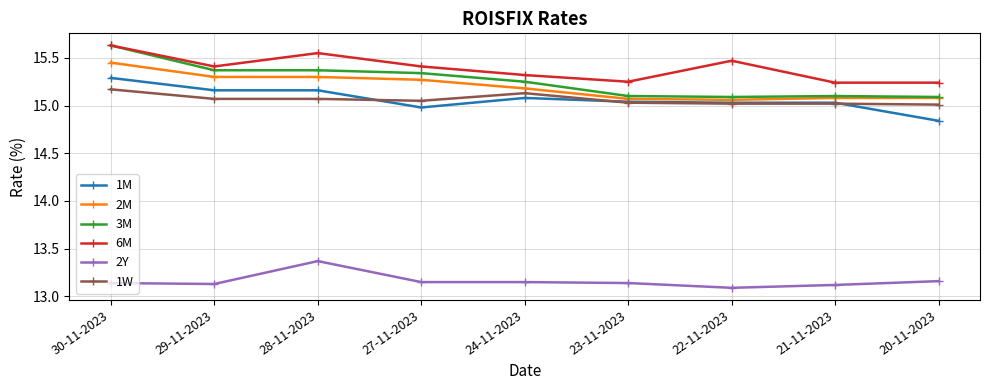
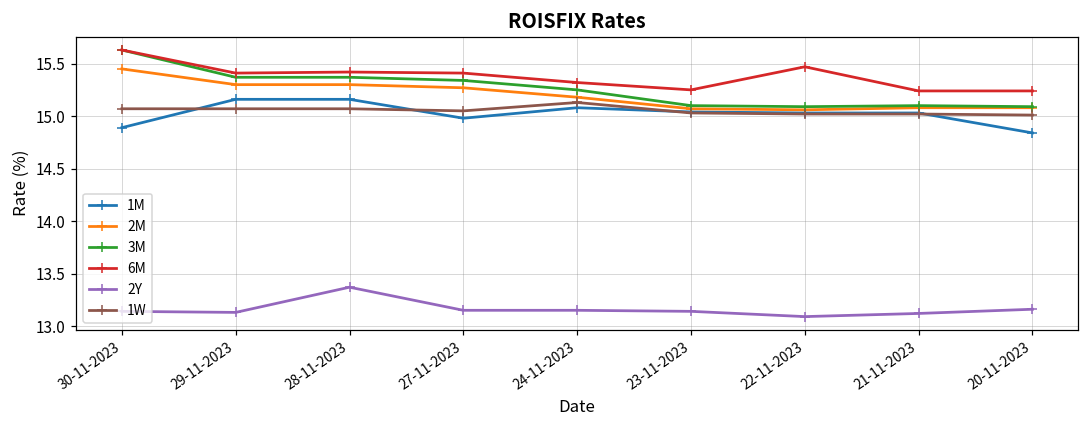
  {
    "1M": {
-     "30-11-2023": 15.3,
+     "30-11-2023": 14.9,
      "29-11-2023": 15.2,
      "28-11-2023": 15.2,
      "27-11-2023": 15.0,
      "24-11-2023": 15.1,
      "20-11-2023": 14.8
    },
    "2M": {
      "30-11-2023": 15.5,
      "29-11-2023": 15.3,
      "28-11-2023": 15.3,
      "27-11-2023": 15.3,
      "24-11-2023": 15.2,
      "23-11-2023": 15.1,
      "22-11-2023": 15.1
    },
    "3M": {
      "29-11-2023": 15.4,
      "28-11-2023": 15.4,
      "27-11-2023": 15.3,
      "24-11-2023": 15.3,
      "23-11-2023": 15.1,
      "22-11-2023": 15.1
    },
    "6M": {
      "29-11-2023": 15.4,
-     "28-11-2023": 15.6,
+     "28-11-2023": 15.4,
      "27-11-2023": 15.4,
      "24-11-2023": 15.3,
      "23-11-2023": 15.3,
      "22-11-2023": 15.5,
      "21-11-2023": 15.2,
      "20-11-2023": 15.2
    },
    "2Y": {
      "29-11-2023": 13.1,
      "28-11-2023": 13.4,
      "27-11-2023": 13.2,
      "24-11-2023": 13.2,
      "23-11-2023": 13.1,
      "22-11-2023": 13.1,
      "21-11-2023": 13.1,
      "20-11-2023": 13.2
    },
    "1W": {
-     "30-11-2023": 15.2,
+     "30-11-2023": 15.1,
      "29-11-2023": 15.1,
      "28-11-2023": 15.1,
      "27-11-2023": 15.1,
      "24-11-2023": 15.1,
      "20-11-2023": 15.0
    }
  }
